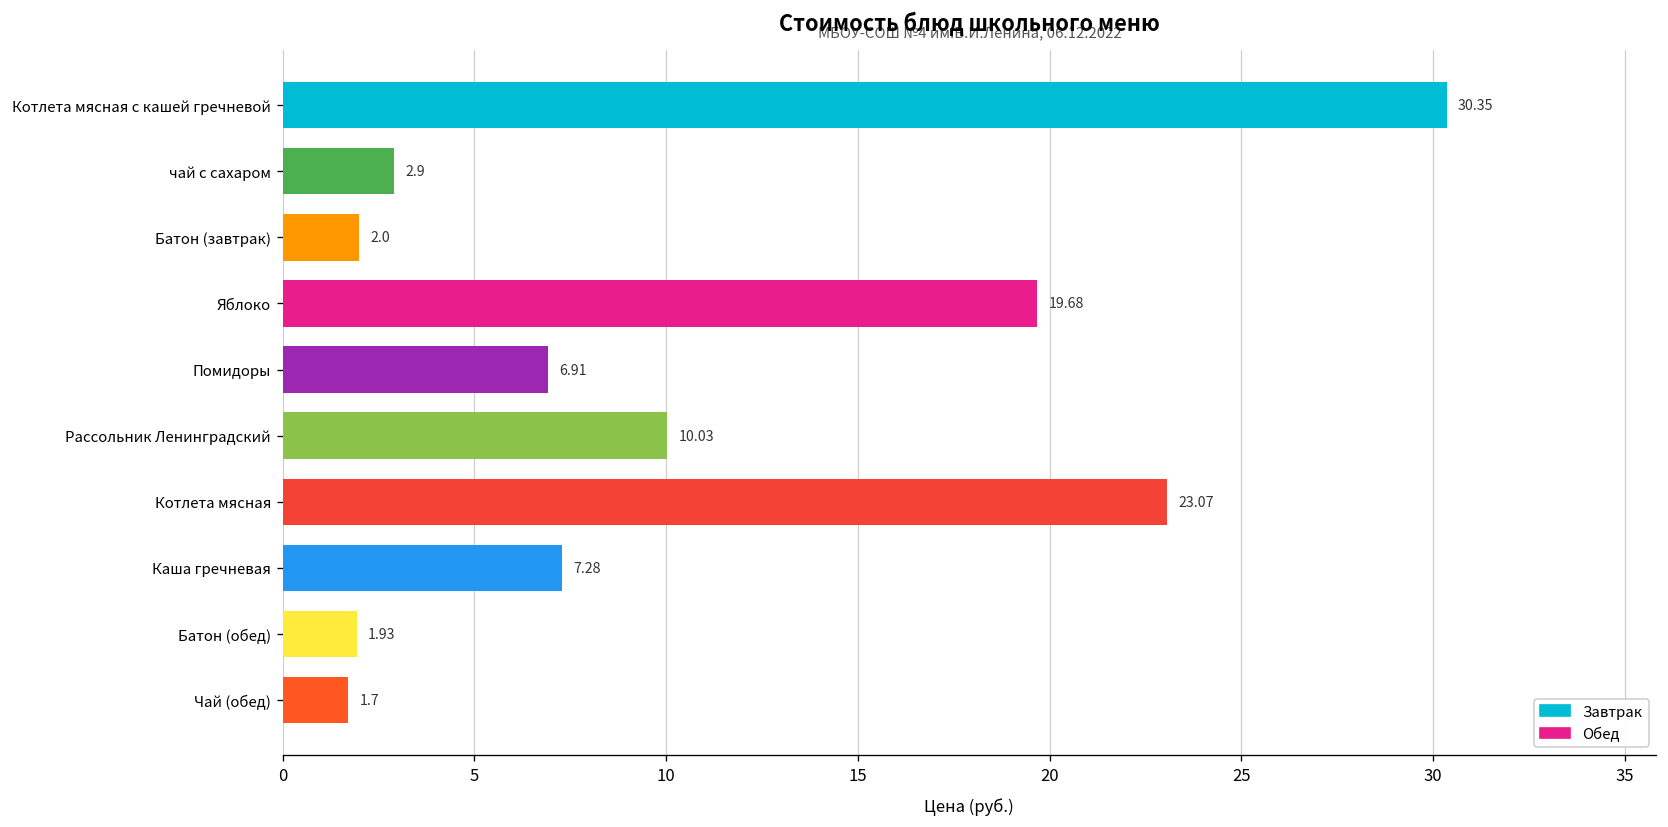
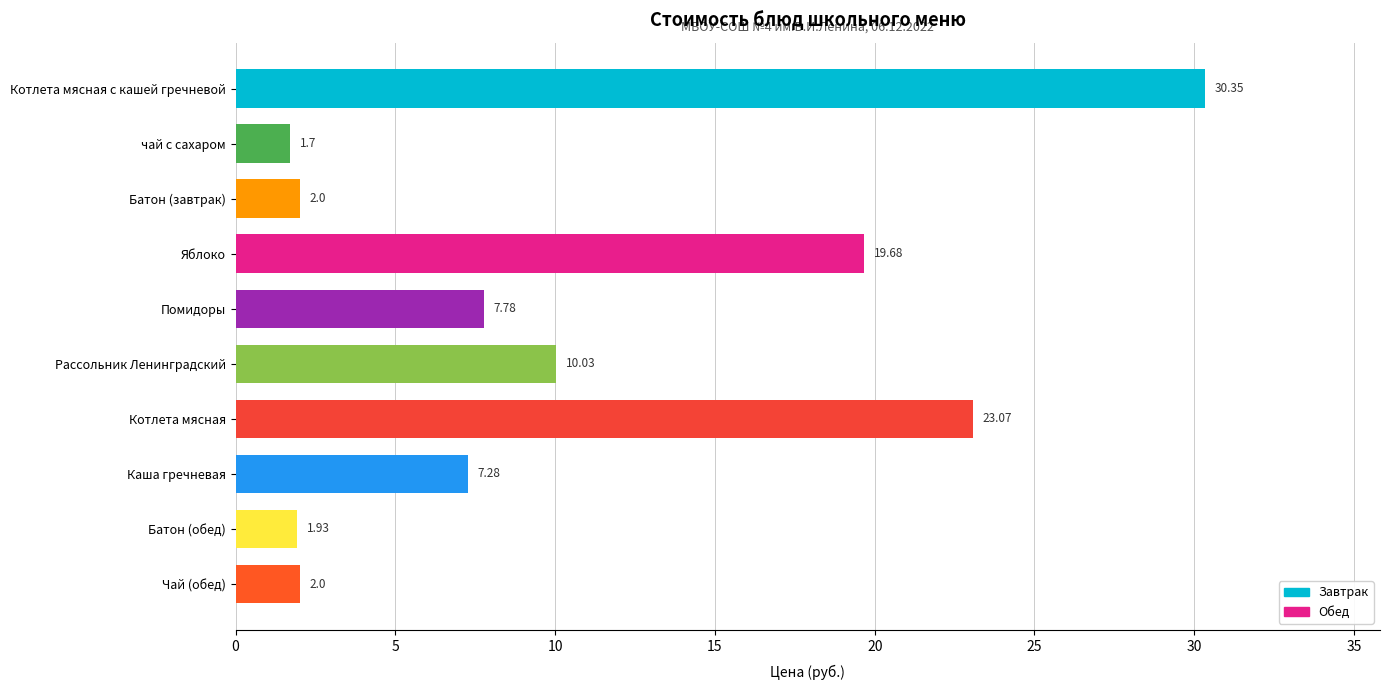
  {
    "Котлета мясная с кашей гречневой": 30.35,
-   "чай с сахаром": 2.9,
+   "чай с сахаром": 1.7,
    "Батон (завтрак)": 2.0,
    "Яблоко": 19.68,
-   "Помидоры": 6.91,
+   "Помидоры": 7.78,
    "Рассольник Ленинградский": 10.03,
    "Котлета мясная": 23.07,
    "Каша гречневая": 7.28,
    "Батон (обед)": 1.93,
-   "Чай (обед)": 1.7
+   "Чай (обед)": 2.0
  }
